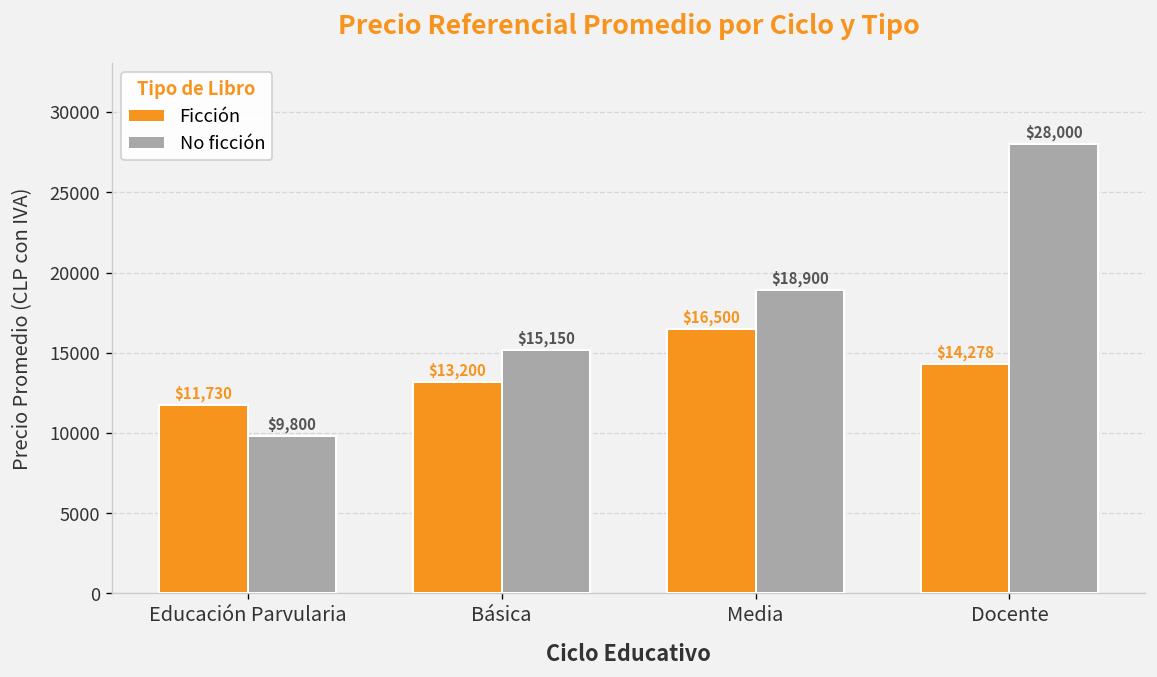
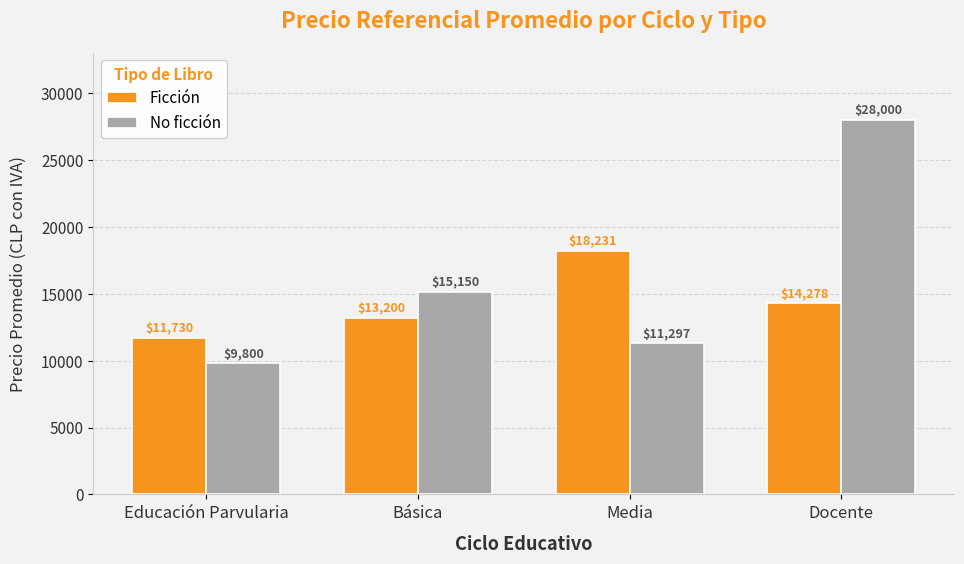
  {
    "Ficción": {
      "Educación Parvularia": "$11,730",
      "Básica": "$13,200",
-     "Media": "$16,500",
+     "Media": "$18,231",
      "Docente": "$14,278"
    },
    "No ficción": {
      "Educación Parvularia": "$9,800",
      "Básica": "$15,150",
-     "Media": "$18,900",
+     "Media": "$11,297",
      "Docente": "$28,000"
    }
  }
